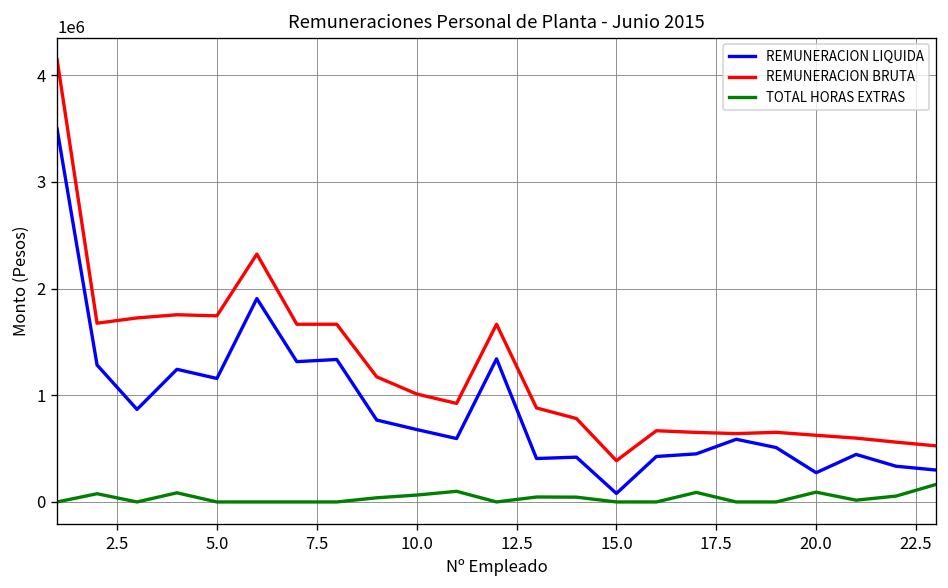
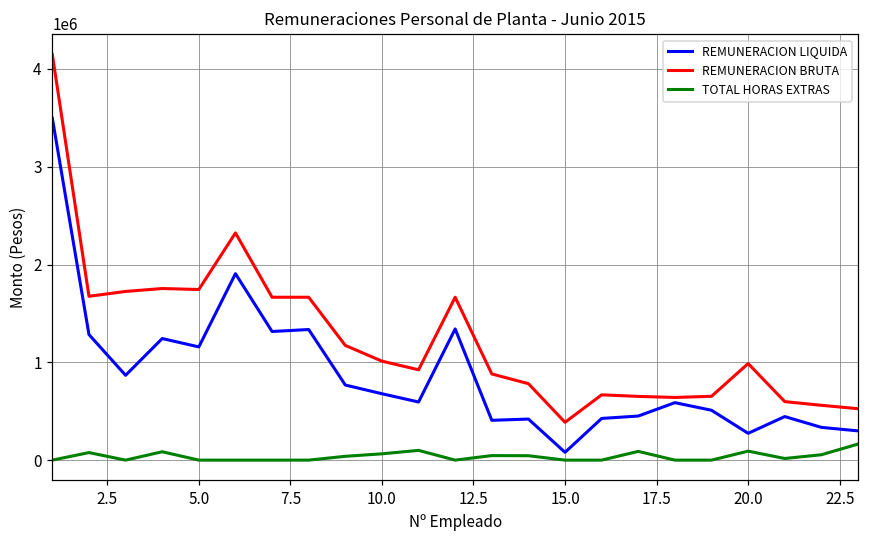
  {
    "REMUNERACION LIQUIDA": {
      "5.0": 1200000,
      "10.0": 700000,
      "15.0": 100000,
      "20.0": 300000
    },
    "REMUNERACION BRUTA": {
      "5.0": 1700000,
      "10.0": 1000000,
      "15.0": 400000,
-     "20.0": 600000
+     "20.0": 1000000
    },
    "TOTAL HORAS EXTRAS": {
      "5.0": 0,
      "10.0": 100000,
      "15.0": 0,
      "20.0": 100000
    }
  }
